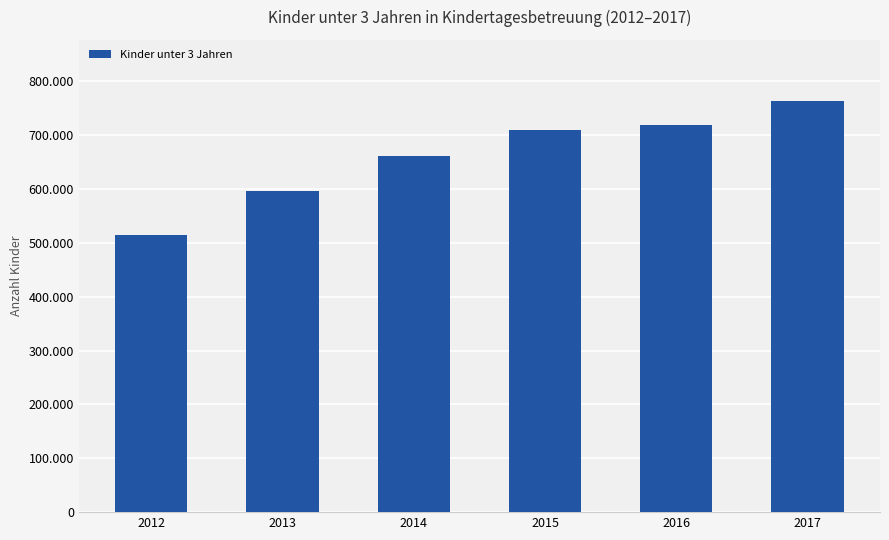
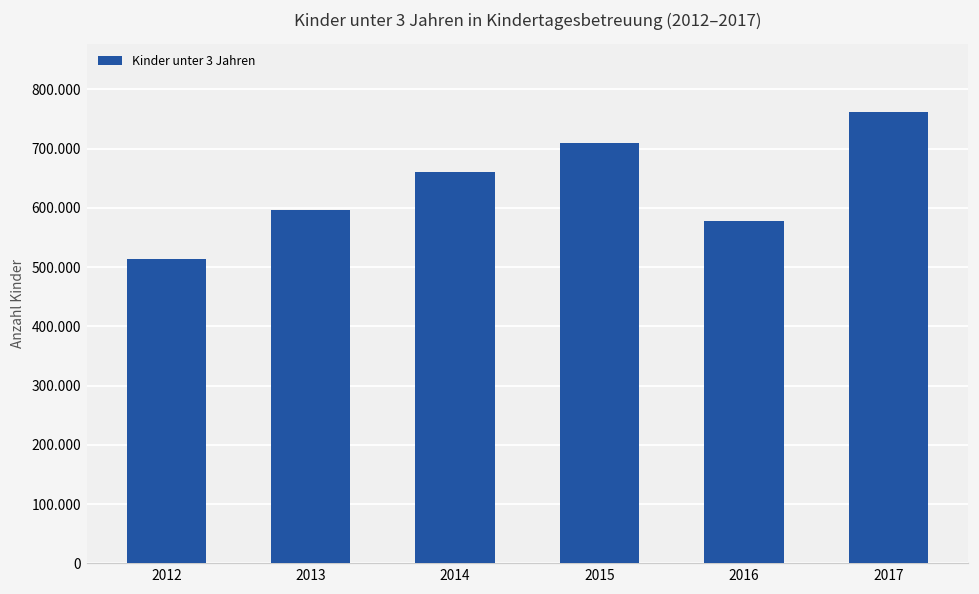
  {
    "2012": 510,
    "2013": 600,
    "2014": 660,
    "2015": 710,
-   "2016": 720,
+   "2016": 580,
    "2017": 760
  }
